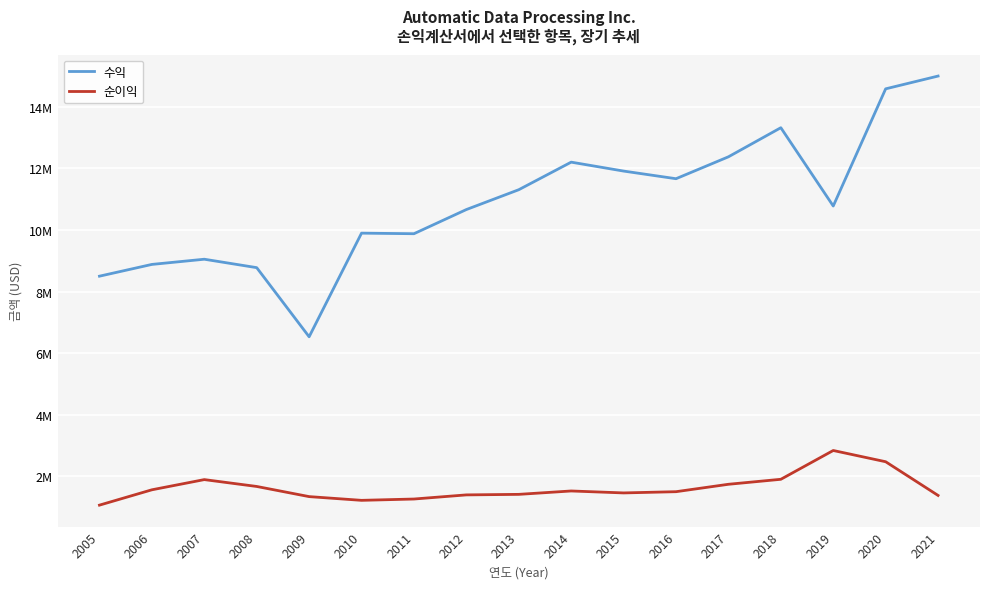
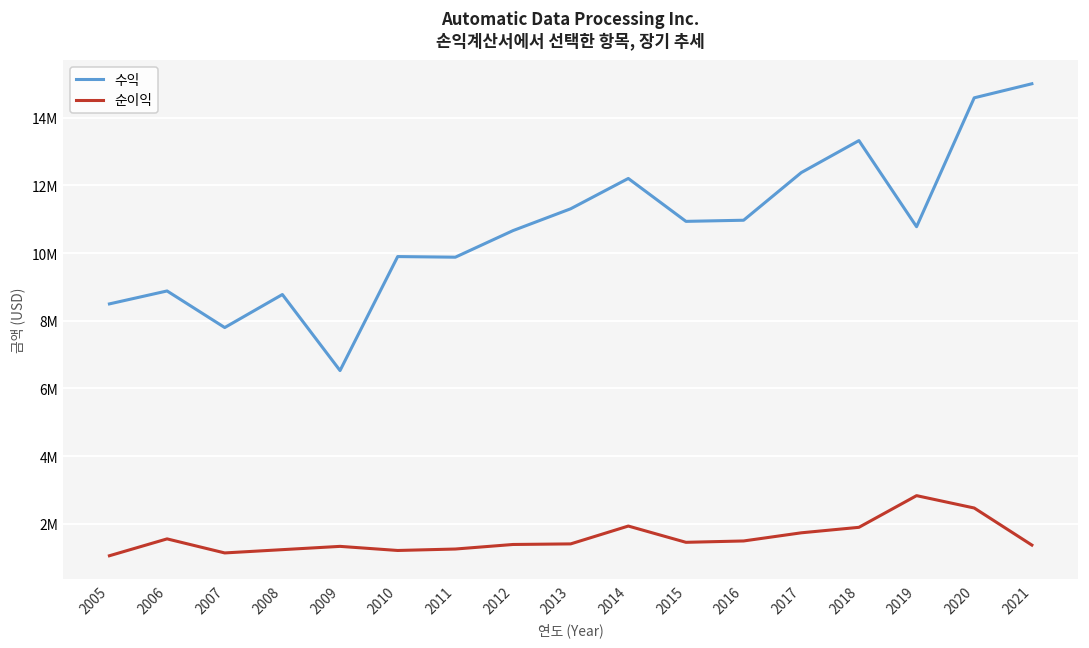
  {
    "수익": {
      "2005": 8500000,
      "2006": 8900000,
-     "2007": 9100000,
+     "2007": 7800000,
      "2008": 8800000,
      "2009": 6500000,
      "2010": 9900000,
      "2011": 9900000,
      "2012": 10700000,
      "2013": 11300000,
      "2014": 12200000,
-     "2015": 11900000,
-     "2016": 11700000,
+     "2015": 10900000,
+     "2016": 11000000,
      "2017": 12400000,
      "2018": 13300000,
      "2019": 10800000,
      "2020": 14600000,
      "2021": 15000000
    },
    "순이익": {
      "2005": 1100000,
      "2006": 1600000,
-     "2007": 1900000,
-     "2008": 1700000,
+     "2007": 1100000,
+     "2008": 1200000,
      "2009": 1300000,
      "2010": 1200000,
      "2011": 1300000,
      "2012": 1400000,
      "2013": 1400000,
-     "2014": 1500000,
+     "2014": 1900000,
      "2015": 1500000,
      "2016": 1500000,
      "2017": 1700000,
      "2018": 1900000,
      "2019": 2800000,
      "2020": 2500000,
      "2021": 1400000
    }
  }
